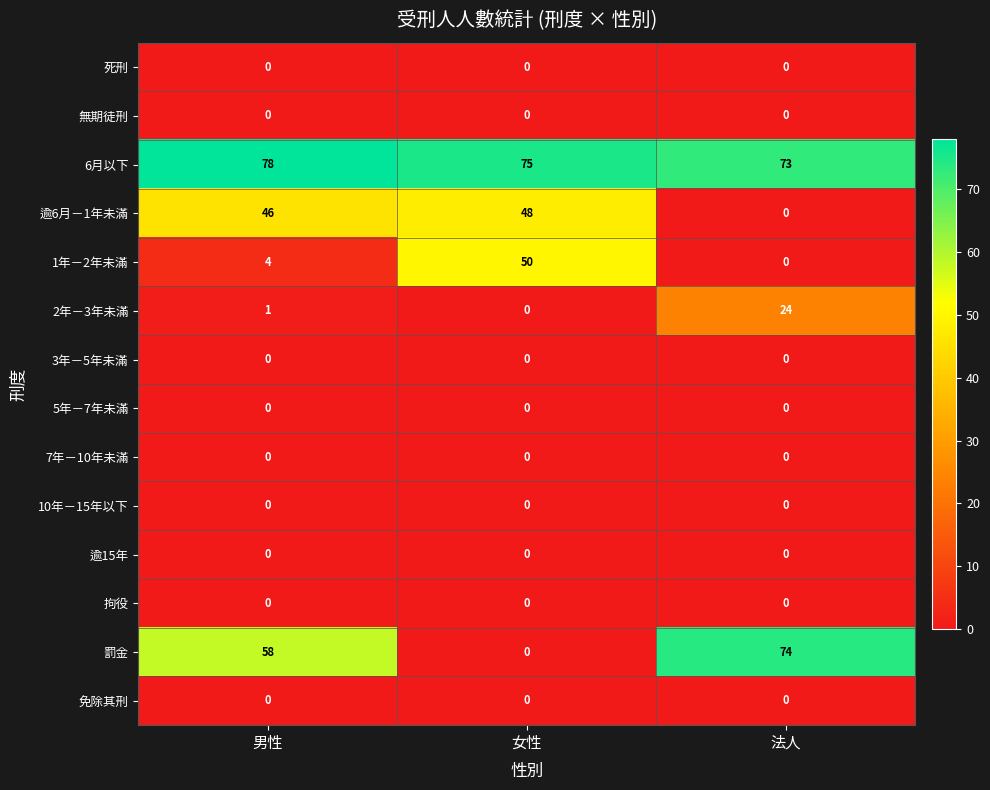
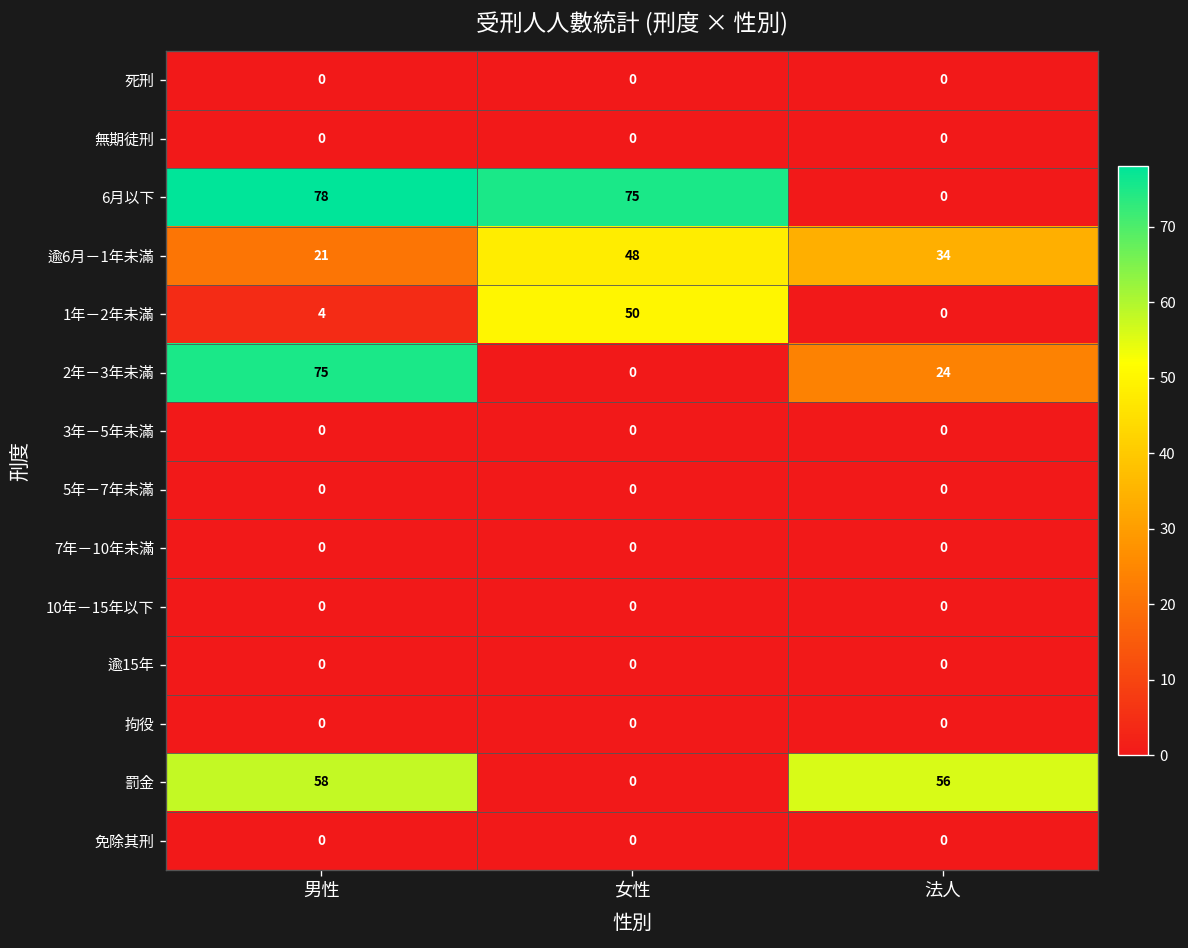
  {
    "死刑": {
      "男性": 0,
      "女性": 0,
      "法人": 0
    },
    "無期徒刑": {
      "男性": 0,
      "女性": 0,
      "法人": 0
    },
    "6月以下": {
      "男性": 78,
      "女性": 75,
-     "法人": 73
+     "法人": 0
    },
    "逾6月－1年未滿": {
-     "男性": 46,
+     "男性": 21,
      "女性": 48,
-     "法人": 0
+     "法人": 34
    },
    "1年－2年未滿": {
      "男性": 4,
      "女性": 50,
      "法人": 0
    },
    "2年－3年未滿": {
-     "男性": 1,
+     "男性": 75,
      "女性": 0,
      "法人": 24
    },
    "3年－5年未滿": {
      "男性": 0,
      "女性": 0,
      "法人": 0
    },
    "5年－7年未滿": {
      "男性": 0,
      "女性": 0,
      "法人": 0
    },
    "7年－10年未滿": {
      "男性": 0,
      "女性": 0,
      "法人": 0
    },
    "10年－15年以下": {
      "男性": 0,
      "女性": 0,
      "法人": 0
    },
    "逾15年": {
      "男性": 0,
      "女性": 0,
      "法人": 0
    },
    "拘役": {
      "男性": 0,
      "女性": 0,
      "法人": 0
    },
    "罰金": {
      "男性": 58,
      "女性": 0,
-     "法人": 74
+     "法人": 56
    },
    "免除其刑": {
      "男性": 0,
      "女性": 0,
      "法人": 0
    }
  }
